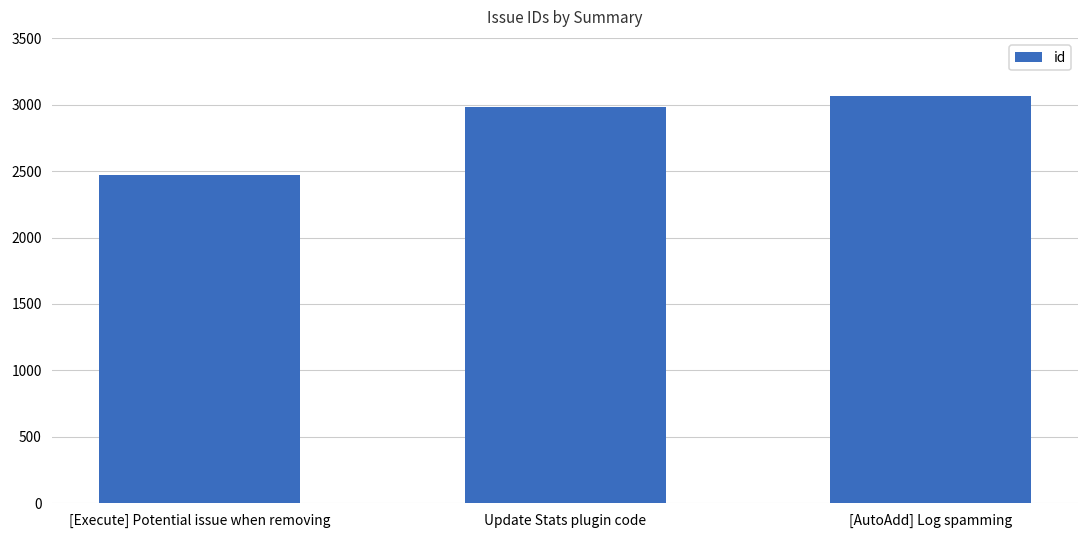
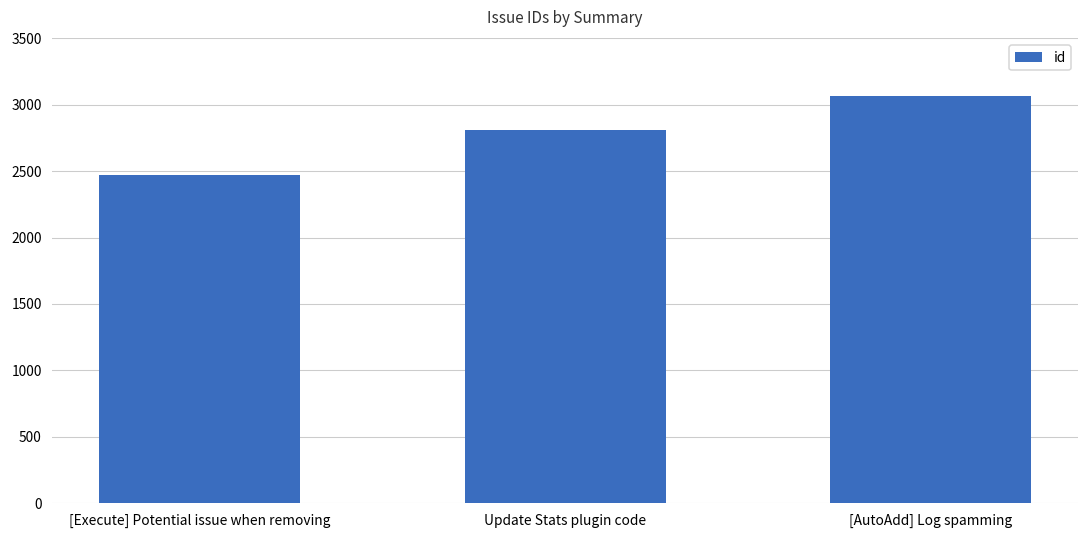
  {
    "[Execute] Potential issue when removing": 2470,
-   "Update Stats plugin code": 2980,
+   "Update Stats plugin code": 2810,
    "[AutoAdd] Log spamming": 3070
  }
